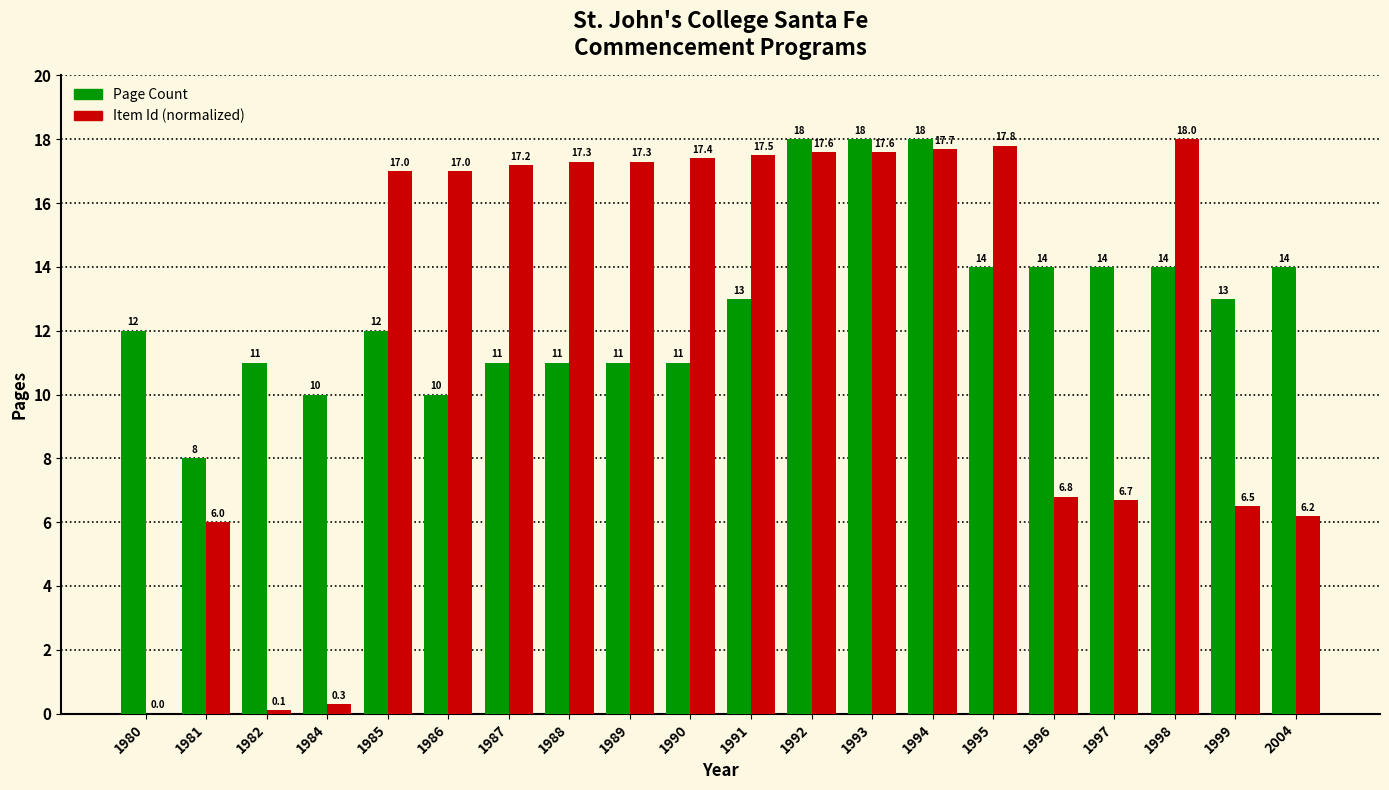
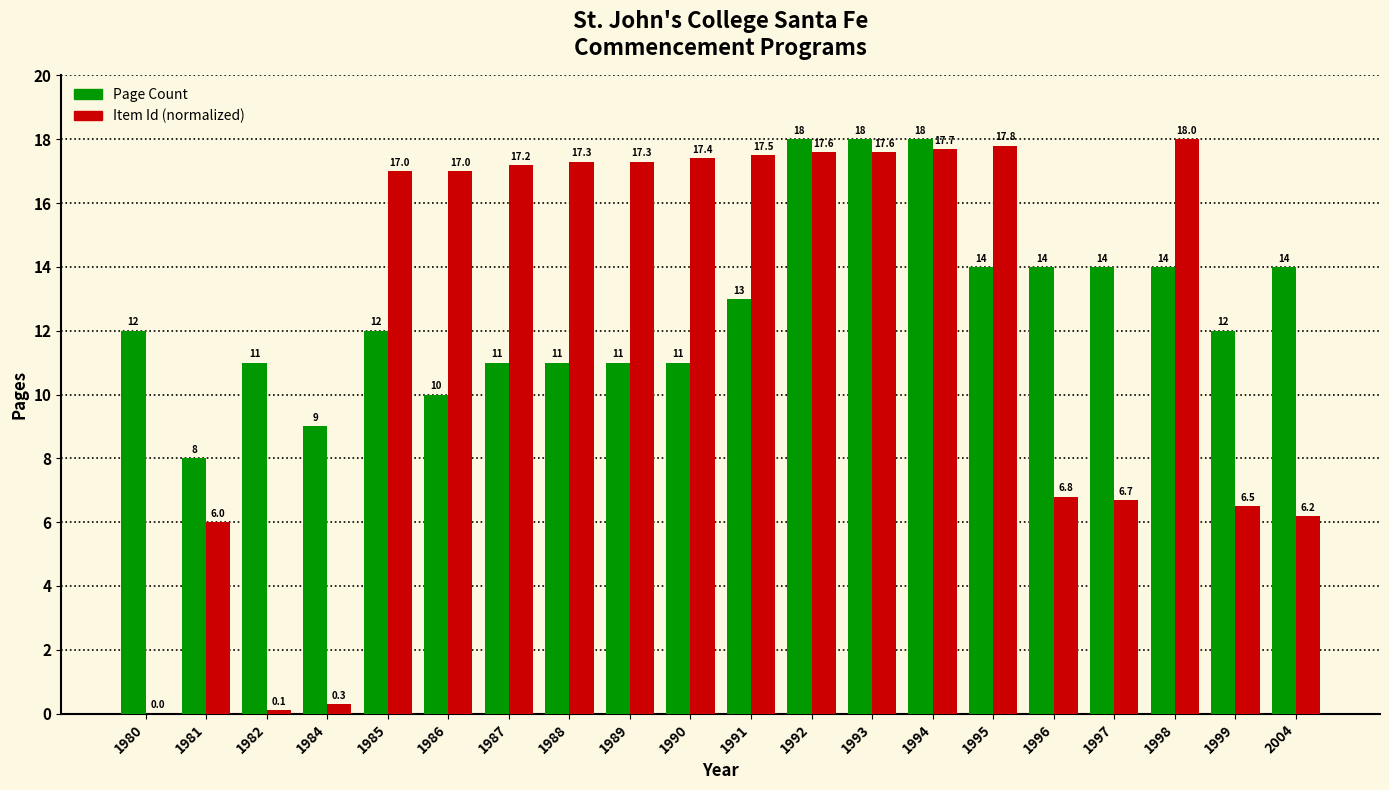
  {
    "Page Count": {
      "1980": 12,
      "1981": 8,
      "1982": 11,
-     "1984": 10,
+     "1984": 9,
      "1985": 12,
      "1986": 10,
      "1987": 11,
      "1988": 11,
      "1989": 11,
      "1990": 11,
      "1991": 13,
      "1992": 18,
      "1993": 18,
      "1994": 18,
      "1995": 14,
      "1996": 14,
      "1997": 14,
      "1998": 14,
-     "1999": 13,
+     "1999": 12,
      "2004": 14
    },
    "Item Id (normalized)": {
      "1980": 0.0,
      "1981": 6.0,
      "1982": 0.1,
      "1984": 0.3,
      "1985": 17.0,
      "1986": 17.0,
      "1987": 17.2,
      "1988": 17.3,
      "1989": 17.3,
      "1990": 17.4,
      "1991": 17.5,
      "1992": 17.6,
      "1993": 17.6,
      "1994": 17.7,
      "1995": 17.8,
      "1996": 6.8,
      "1997": 6.7,
      "1998": 18.0,
      "1999": 6.5,
      "2004": 6.2
    }
  }
